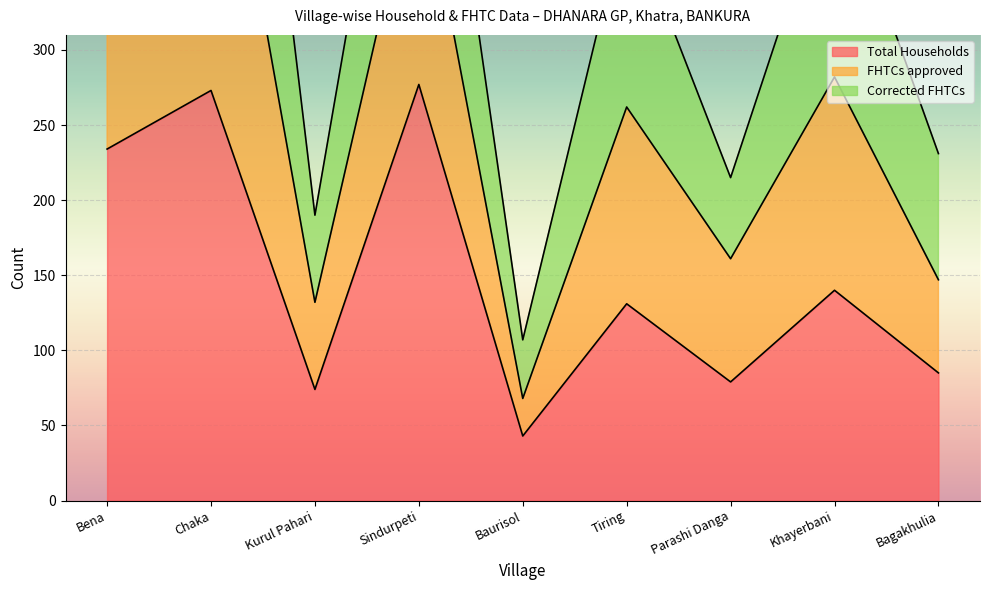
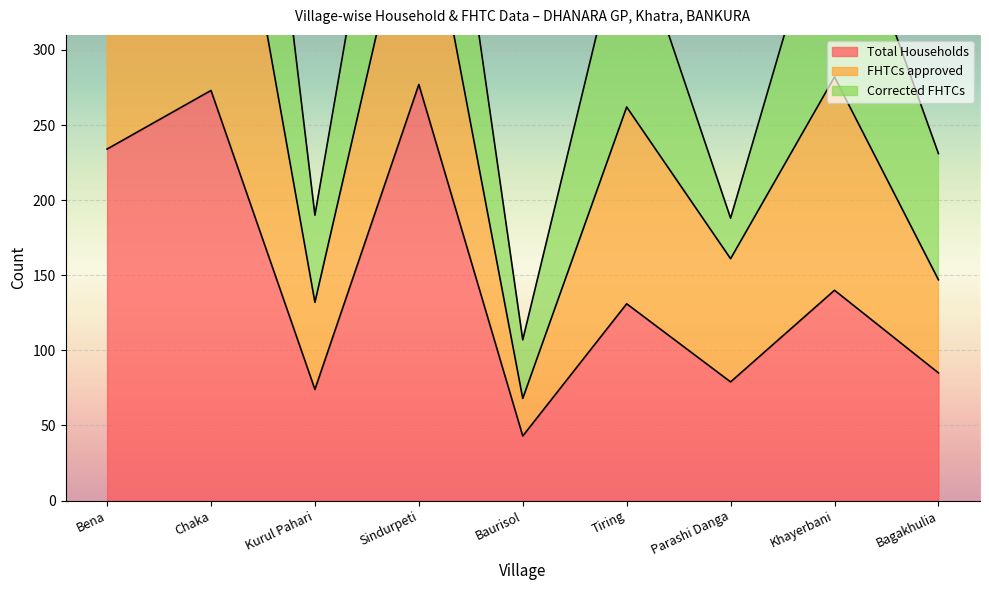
  {
    "Total Households": {
      "Bena": 234,
      "Chaka": 273,
      "Kurul Pahari": 74,
      "Sindurpeti": 277,
      "Baurisol": 43,
      "Tiring": 131,
      "Parashi Danga": 79,
      "Khayerbani": 140,
      "Bagakhulia": 85
    },
    "FHTCs approved": {
      "Kurul Pahari": 58,
      "Baurisol": 25,
      "Tiring": 131,
      "Parashi Danga": 82,
      "Bagakhulia": 62
    },
    "Corrected FHTCs": {
      "Kurul Pahari": 58,
      "Baurisol": 39,
-     "Parashi Danga": 54,
+     "Parashi Danga": 27,
      "Bagakhulia": 84
    }
  }
